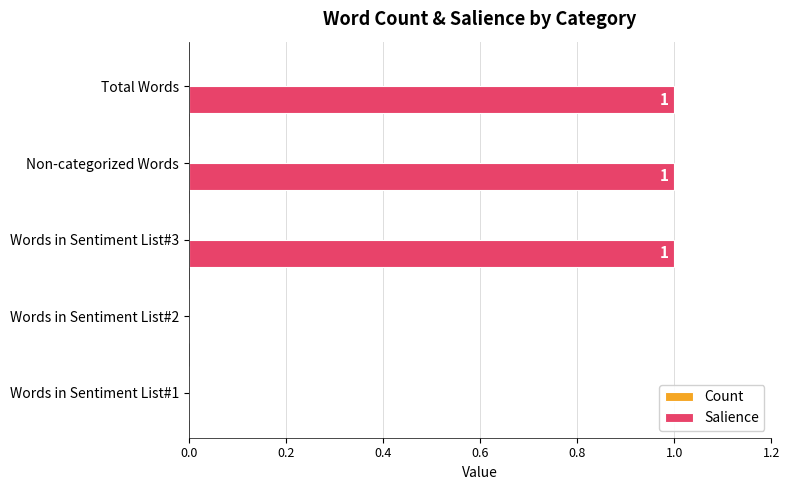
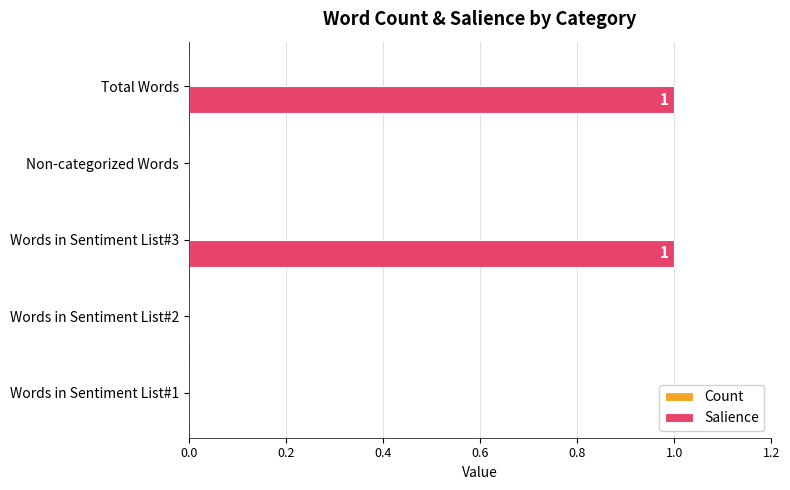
  {
    "Count": {
      "Total Words": 0,
      "Non-categorized Words": 0,
      "Words in Sentiment List#3": 0,
      "Words in Sentiment List#2": 0,
      "Words in Sentiment List#1": 0
    },
    "Salience": {
-     "Non-categorized Words": 1,
+     "Non-categorized Words": 0,
      "Words in Sentiment List#2": 0,
      "Words in Sentiment List#1": 0
    }
  }
